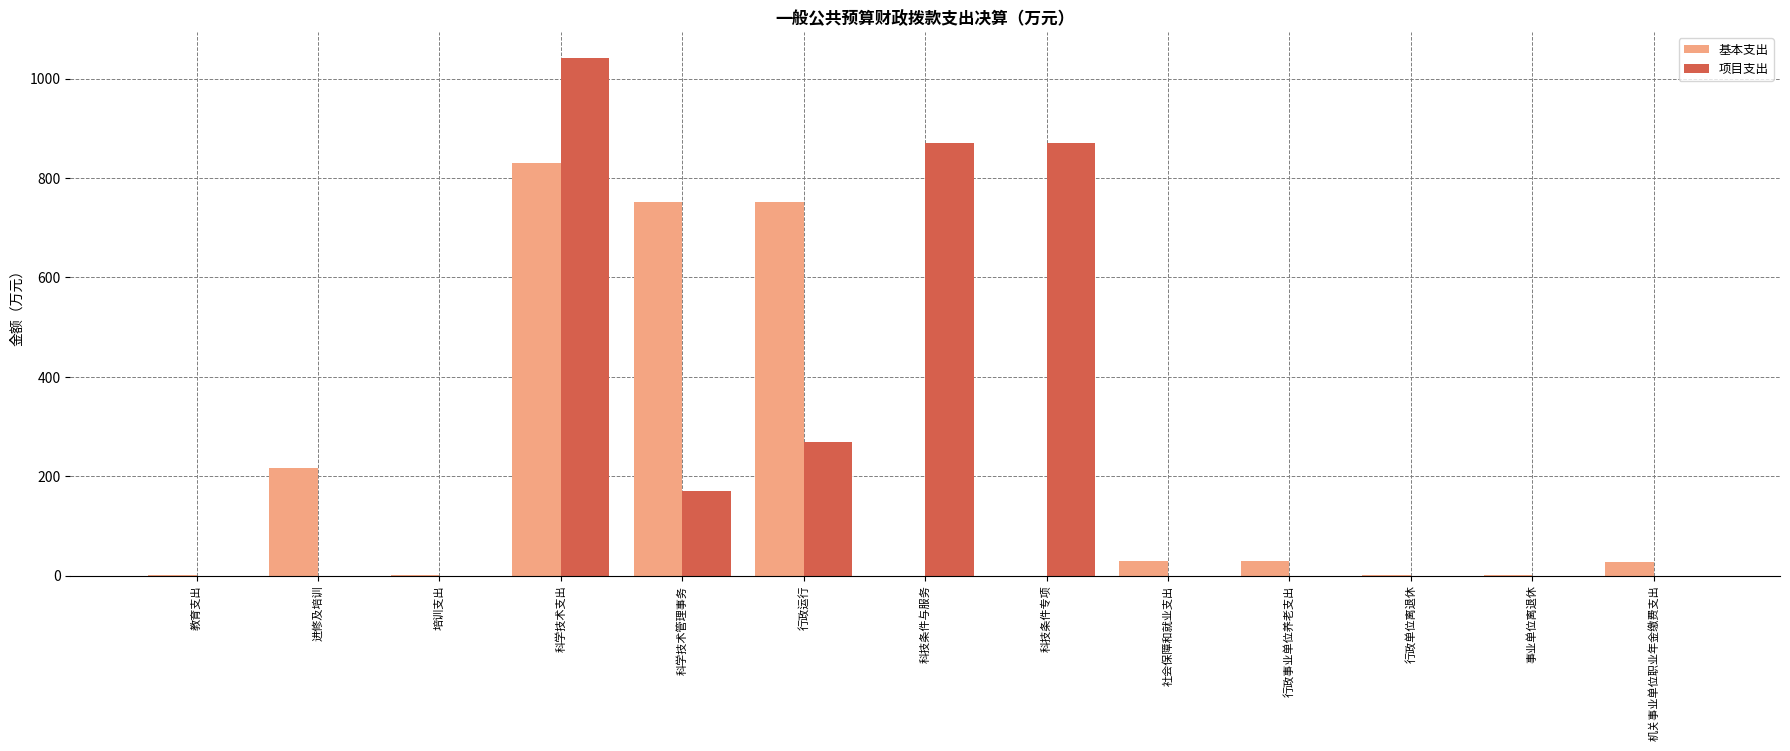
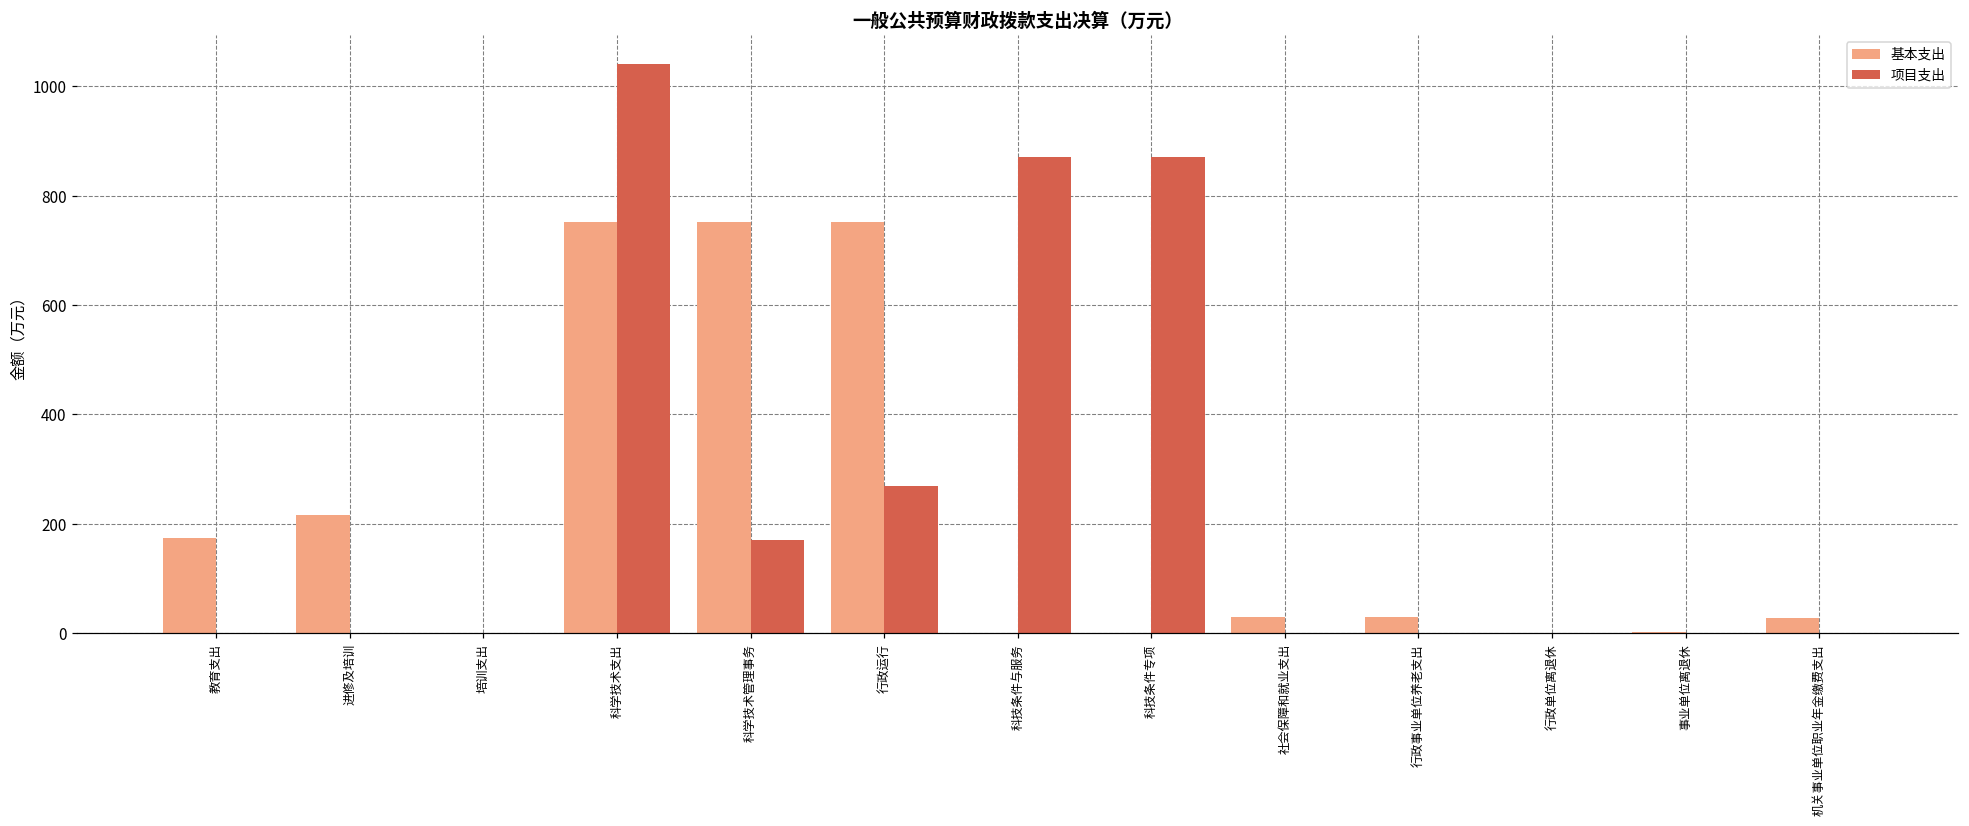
  {
    "基本支出": {
-     "教育支出": 0,
+     "教育支出": 170,
      "进修及培训": 220,
-     "科学技术支出": 830,
+     "科学技术支出": 750,
      "科学技术管理事务": 750,
      "行政运行": 750,
      "科技条件与服务": 0,
      "科技条件专项": 0,
      "社会保障和就业支出": 30,
      "行政事业单位养老支出": 30,
      "机关事业单位职业年金缴费支出": 30
    },
    "项目支出": {
      "教育支出": 0,
      "进修及培训": 0,
      "培训支出": 0,
      "科学技术支出": 1040,
      "科学技术管理事务": 170,
      "行政运行": 270,
      "科技条件与服务": 870,
      "科技条件专项": 870,
      "社会保障和就业支出": 0,
      "行政事业单位养老支出": 0,
      "行政单位离退休": 0,
      "事业单位离退休": 0,
      "机关事业单位职业年金缴费支出": 0
    }
  }
